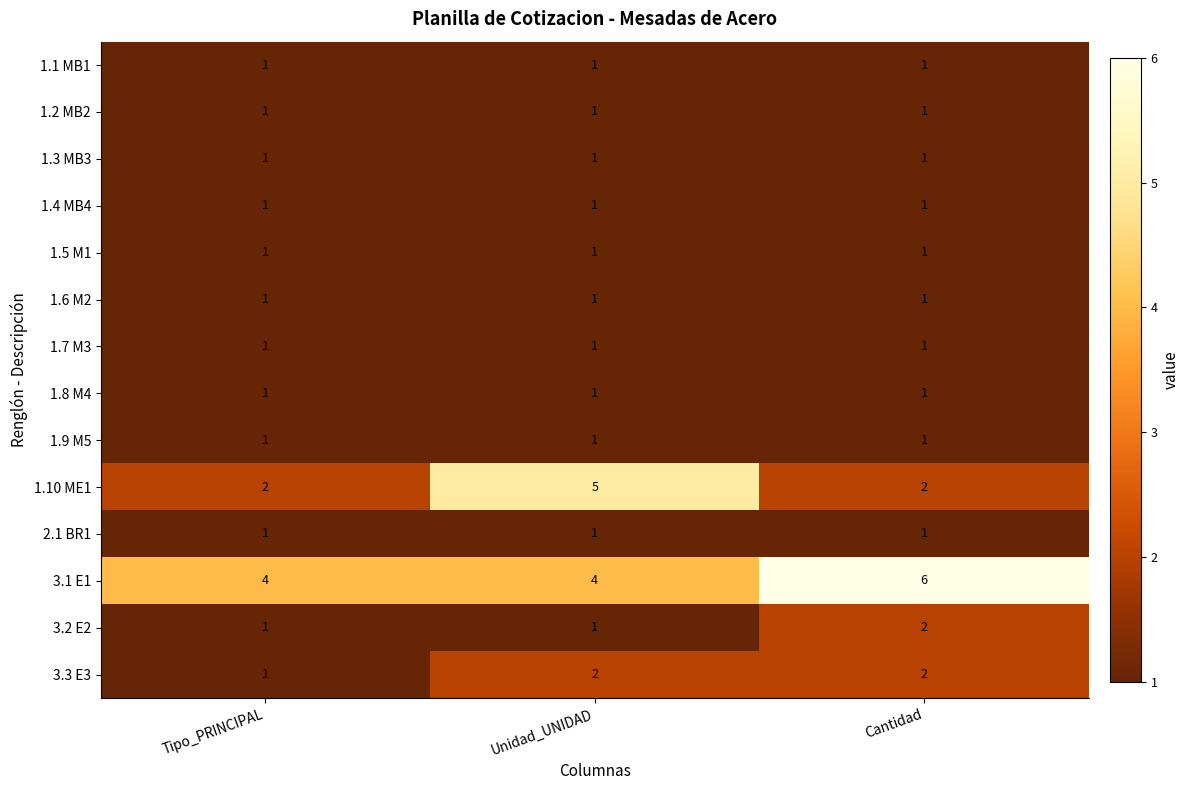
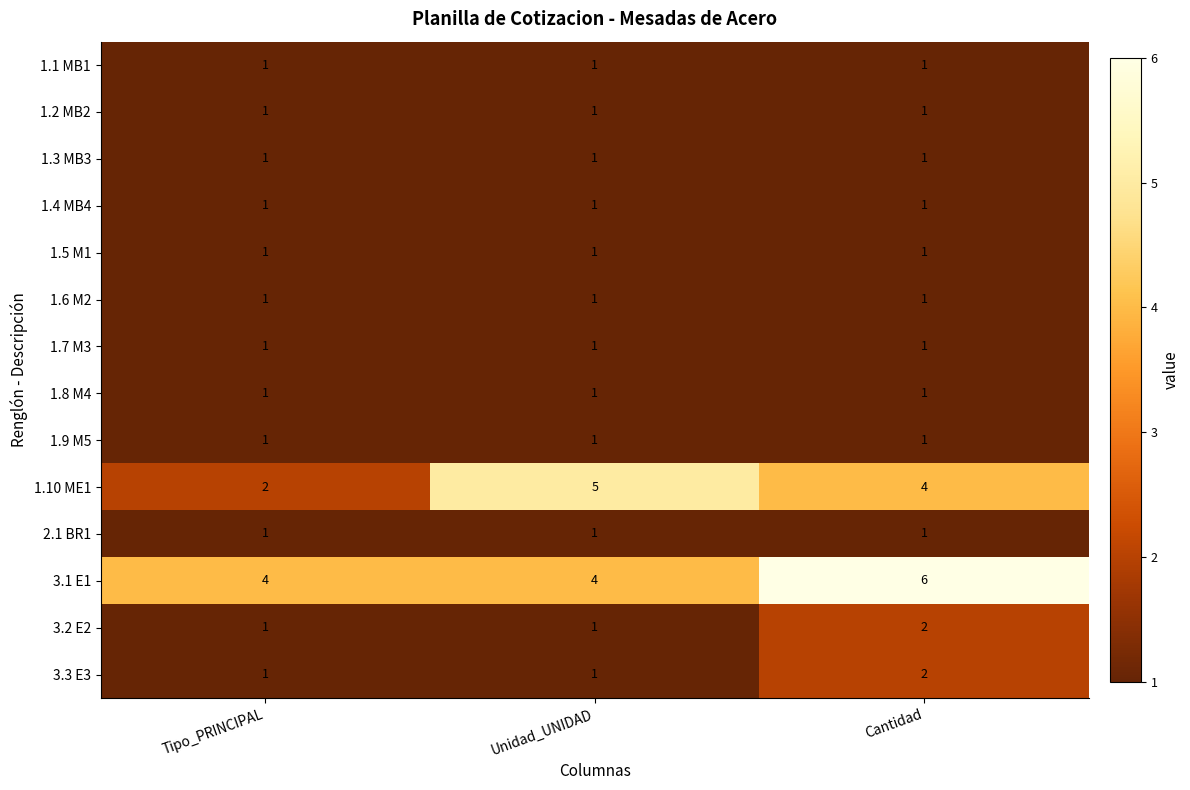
  {
    "1.1 MB1": {
      "Tipo_PRINCIPAL": 1,
      "Unidad_UNIDAD": 1,
      "Cantidad": 1
    },
    "1.2 MB2": {
      "Tipo_PRINCIPAL": 1,
      "Unidad_UNIDAD": 1,
      "Cantidad": 1
    },
    "1.3 MB3": {
      "Tipo_PRINCIPAL": 1,
      "Unidad_UNIDAD": 1,
      "Cantidad": 1
    },
    "1.4 MB4": {
      "Tipo_PRINCIPAL": 1,
      "Unidad_UNIDAD": 1,
      "Cantidad": 1
    },
    "1.5 M1": {
      "Tipo_PRINCIPAL": 1,
      "Unidad_UNIDAD": 1,
      "Cantidad": 1
    },
    "1.6 M2": {
      "Tipo_PRINCIPAL": 1,
      "Unidad_UNIDAD": 1,
      "Cantidad": 1
    },
    "1.7 M3": {
      "Tipo_PRINCIPAL": 1,
      "Unidad_UNIDAD": 1,
      "Cantidad": 1
    },
    "1.8 M4": {
      "Tipo_PRINCIPAL": 1,
      "Unidad_UNIDAD": 1,
      "Cantidad": 1
    },
    "1.9 M5": {
      "Tipo_PRINCIPAL": 1,
      "Unidad_UNIDAD": 1,
      "Cantidad": 1
    },
    "1.10 ME1": {
      "Tipo_PRINCIPAL": 2,
      "Unidad_UNIDAD": 5,
-     "Cantidad": 2
+     "Cantidad": 4
    },
    "2.1 BR1": {
      "Tipo_PRINCIPAL": 1,
      "Unidad_UNIDAD": 1,
      "Cantidad": 1
    },
    "3.1 E1": {
      "Tipo_PRINCIPAL": 4,
      "Unidad_UNIDAD": 4,
      "Cantidad": 6
    },
    "3.2 E2": {
      "Tipo_PRINCIPAL": 1,
      "Unidad_UNIDAD": 1,
      "Cantidad": 2
    },
    "3.3 E3": {
      "Tipo_PRINCIPAL": 1,
-     "Unidad_UNIDAD": 2,
+     "Unidad_UNIDAD": 1,
      "Cantidad": 2
    }
  }
